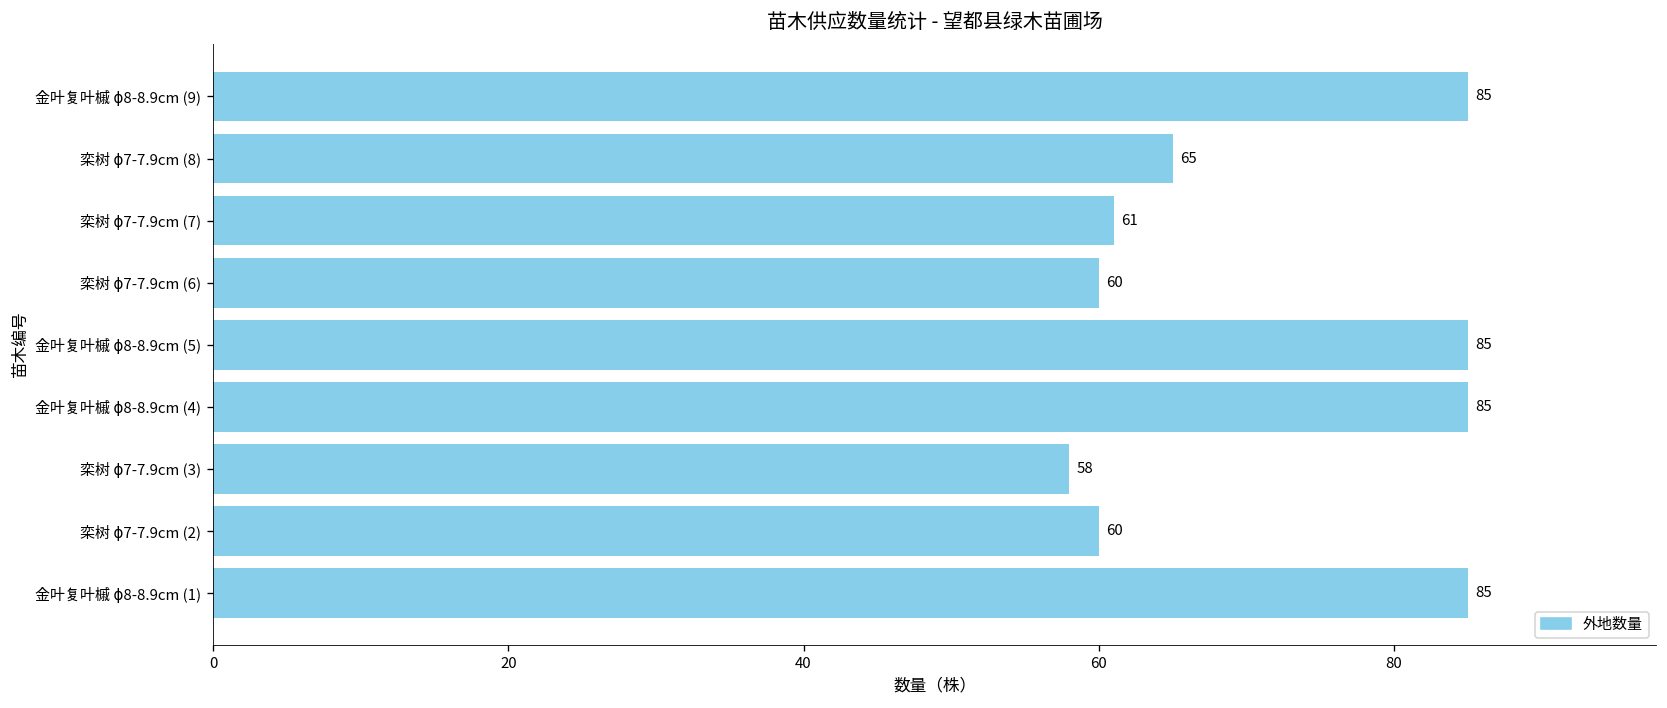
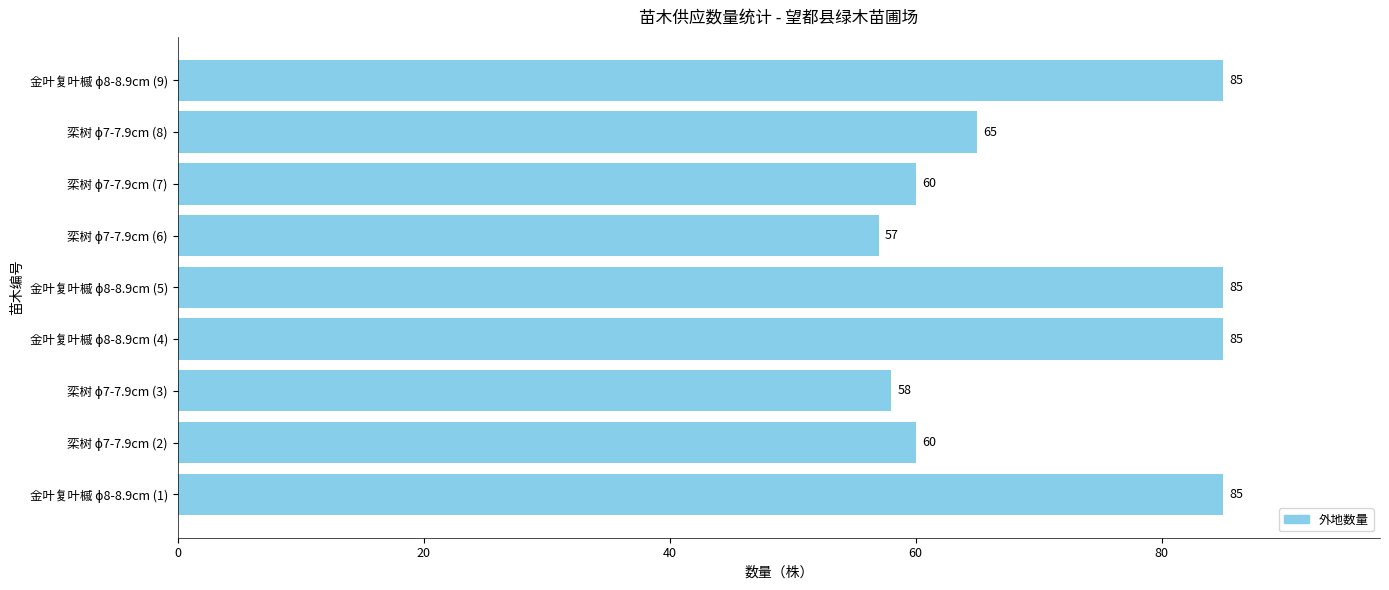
  {
    "金叶复叶槭 ϕ8-8.9cm (9)": 85,
    "栾树 ϕ7-7.9cm (8)": 65,
-   "栾树 ϕ7-7.9cm (7)": 61,
-   "栾树 ϕ7-7.9cm (6)": 60,
+   "栾树 ϕ7-7.9cm (7)": 60,
+   "栾树 ϕ7-7.9cm (6)": 57,
    "金叶复叶槭 ϕ8-8.9cm (5)": 85,
    "金叶复叶槭 ϕ8-8.9cm (4)": 85,
    "栾树 ϕ7-7.9cm (3)": 58,
    "栾树 ϕ7-7.9cm (2)": 60,
    "金叶复叶槭 ϕ8-8.9cm (1)": 85
  }
